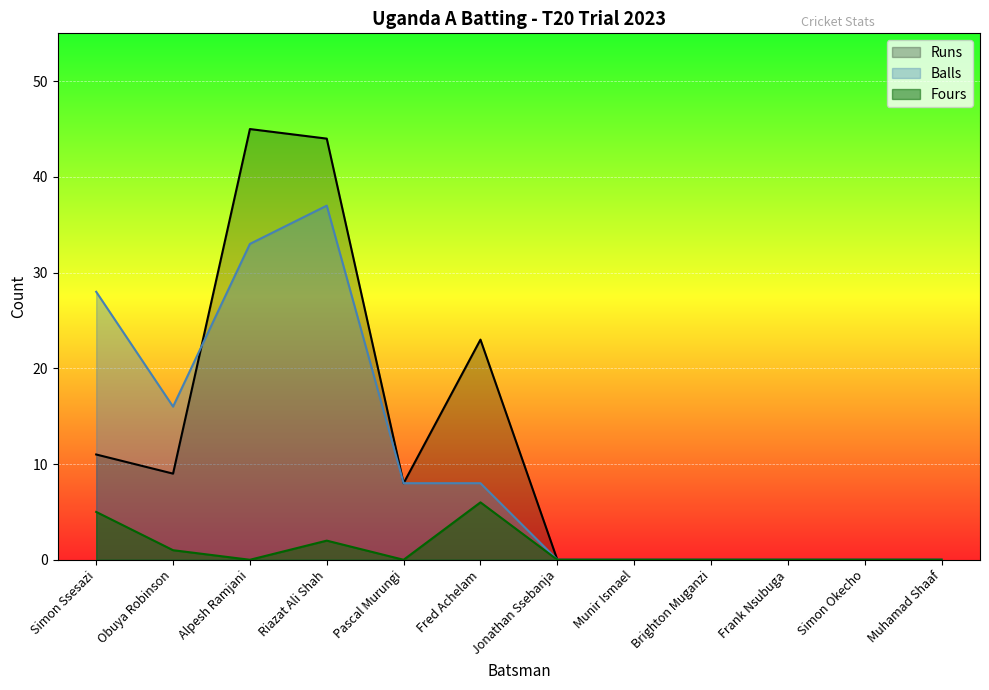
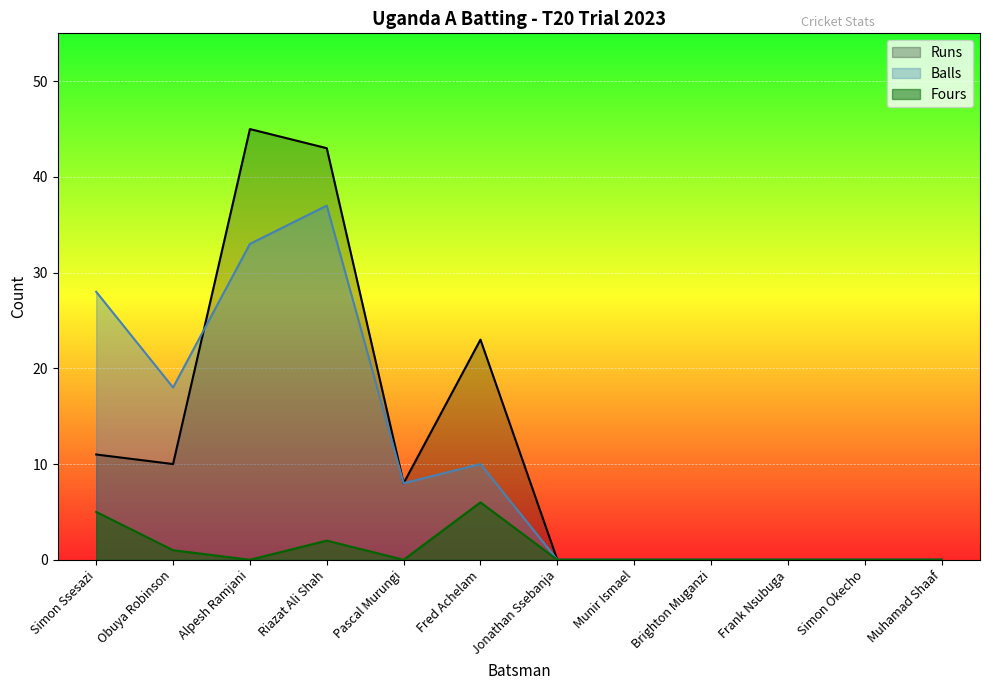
  {
    "Runs": {
      "Simon Ssesazi": 11,
-     "Obuya Robinson": 9,
+     "Obuya Robinson": 10,
      "Alpesh Ramjani": 45,
-     "Riazat Ali Shah": 44,
+     "Riazat Ali Shah": 43,
      "Fred Achelam": 23
    },
    "Balls": {
      "Simon Ssesazi": 28,
-     "Obuya Robinson": 16,
+     "Obuya Robinson": 18,
      "Alpesh Ramjani": 33,
      "Riazat Ali Shah": 37,
-     "Fred Achelam": 8
+     "Fred Achelam": 10
    },
    "Fours": {
      "Simon Ssesazi": 5,
      "Obuya Robinson": 1,
      "Alpesh Ramjani": 0,
      "Riazat Ali Shah": 2,
      "Pascal Murungi": 0,
      "Fred Achelam": 6
    }
  }
